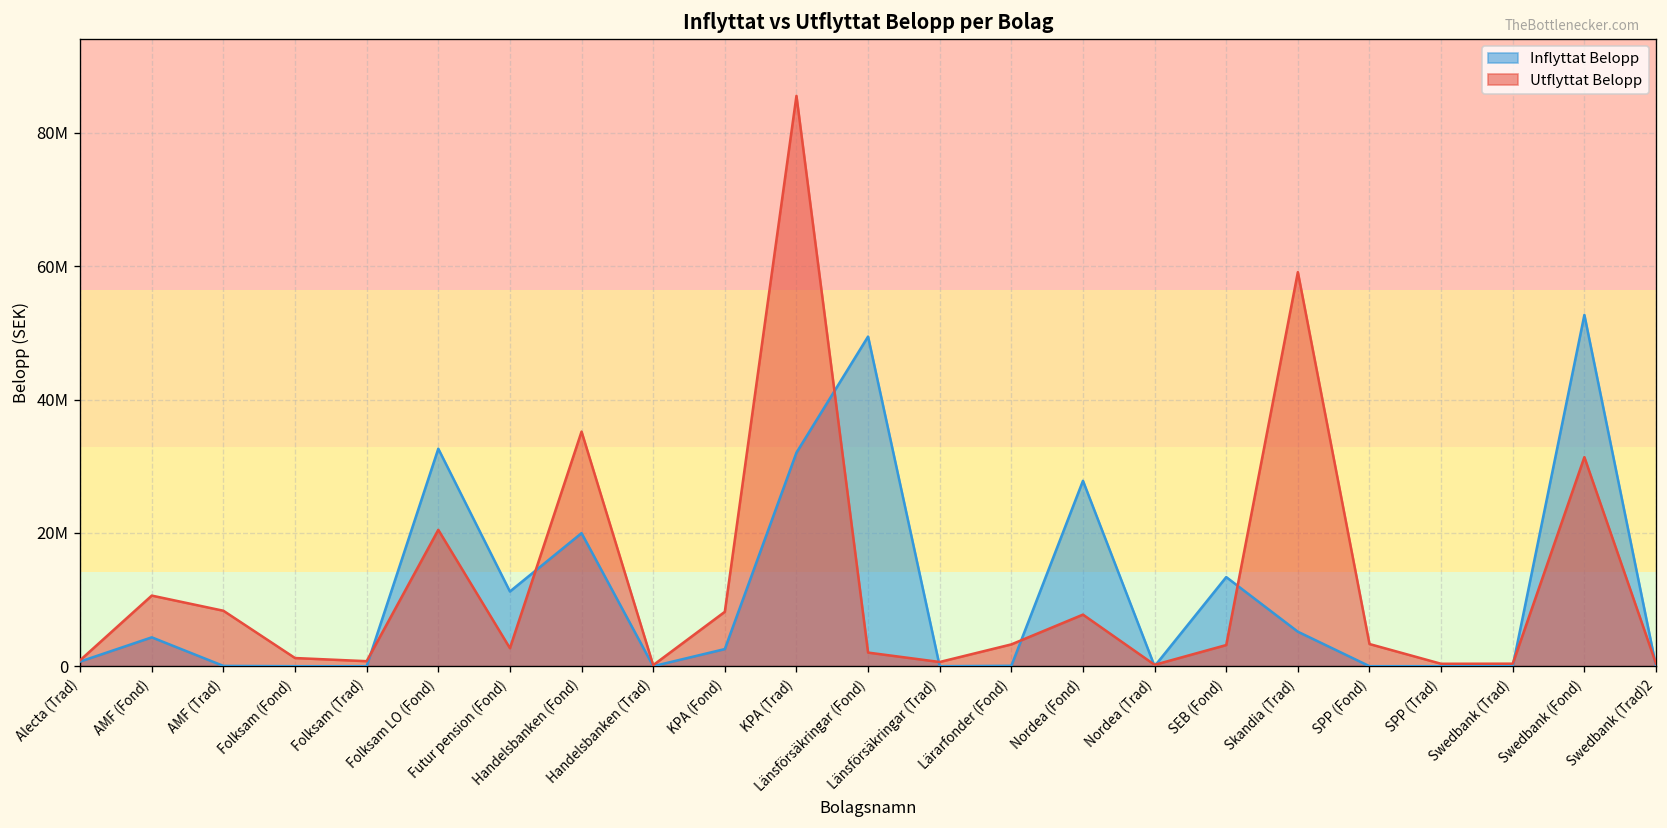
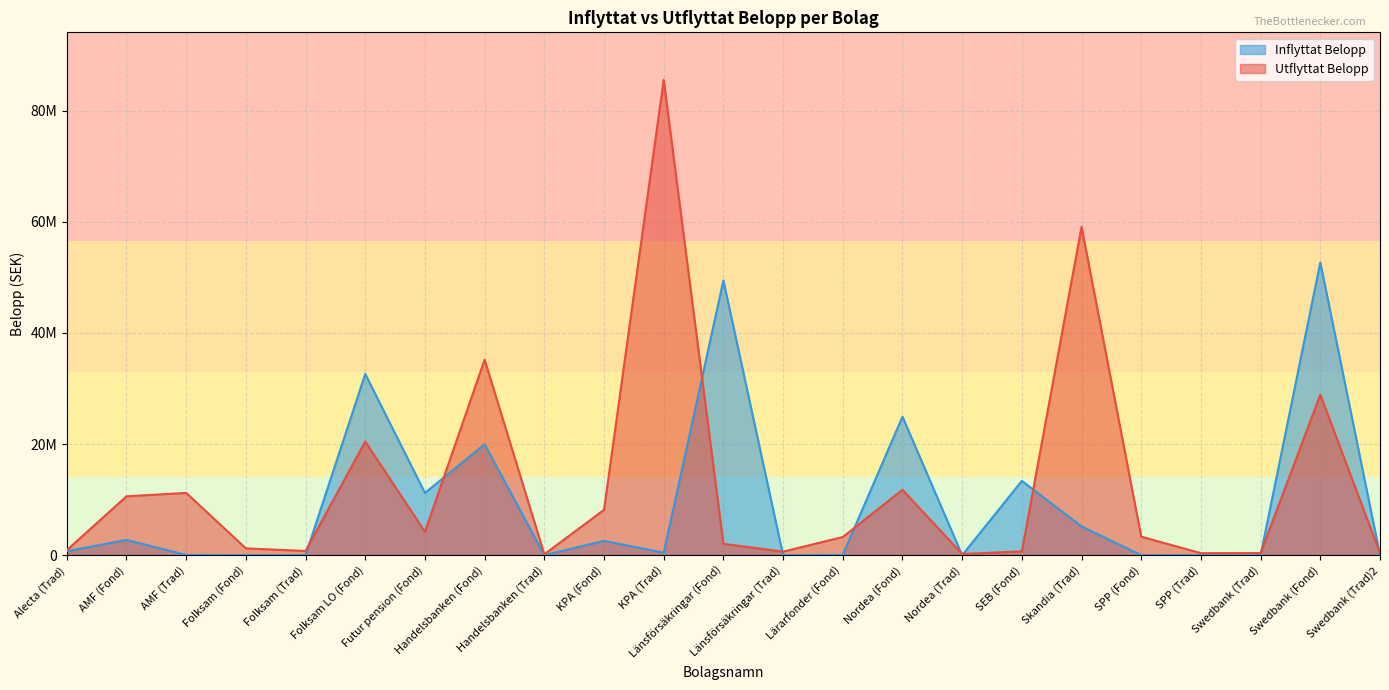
  {
    "Inflyttat Belopp": {
-     "AMF (Fond)": 4000000,
+     "AMF (Fond)": 3000000,
      "AMF (Trad)": 0,
      "Folksam (Fond)": 0,
      "Folksam (Trad)": 0,
      "Folksam LO (Fond)": 33000000,
      "Futur pension (Fond)": 11000000,
      "Handelsbanken (Fond)": 20000000,
      "KPA (Fond)": 3000000,
-     "KPA (Trad)": 32000000,
+     "KPA (Trad)": 0,
      "Länsförsäkringar (Fond)": 49000000,
      "Länsförsäkringar (Trad)": 0,
      "Lärarfonder (Fond)": 0,
-     "Nordea (Fond)": 28000000,
+     "Nordea (Fond)": 25000000,
      "SEB (Fond)": 13000000,
      "Skandia (Trad)": 5000000,
      "SPP (Fond)": 0,
      "Swedbank (Fond)": 53000000
    },
    "Utflyttat Belopp": {
      "AMF (Fond)": 11000000,
-     "AMF (Trad)": 8000000,
+     "AMF (Trad)": 11000000,
      "Folksam (Fond)": 1000000,
      "Folksam (Trad)": 1000000,
      "Folksam LO (Fond)": 20000000,
-     "Futur pension (Fond)": 3000000,
+     "Futur pension (Fond)": 4000000,
      "Handelsbanken (Fond)": 35000000,
      "KPA (Fond)": 8000000,
      "KPA (Trad)": 86000000,
      "Länsförsäkringar (Fond)": 2000000,
      "Länsförsäkringar (Trad)": 1000000,
      "Lärarfonder (Fond)": 3000000,
-     "Nordea (Fond)": 8000000,
-     "SEB (Fond)": 3000000,
+     "Nordea (Fond)": 12000000,
+     "SEB (Fond)": 1000000,
      "Skandia (Trad)": 59000000,
      "SPP (Fond)": 3000000,
-     "Swedbank (Fond)": 31000000
+     "Swedbank (Fond)": 29000000
    }
  }
